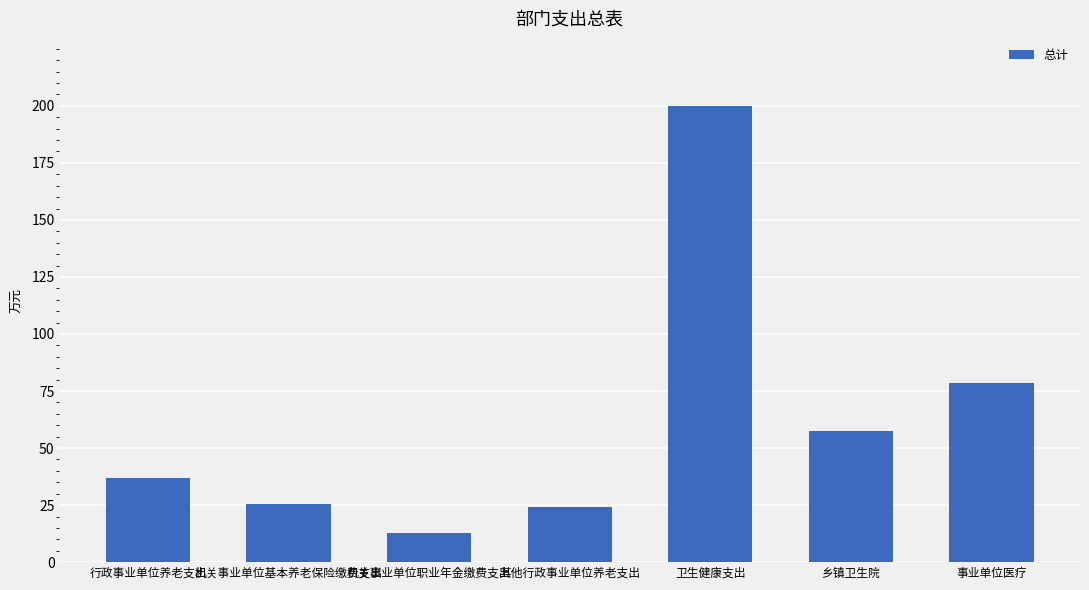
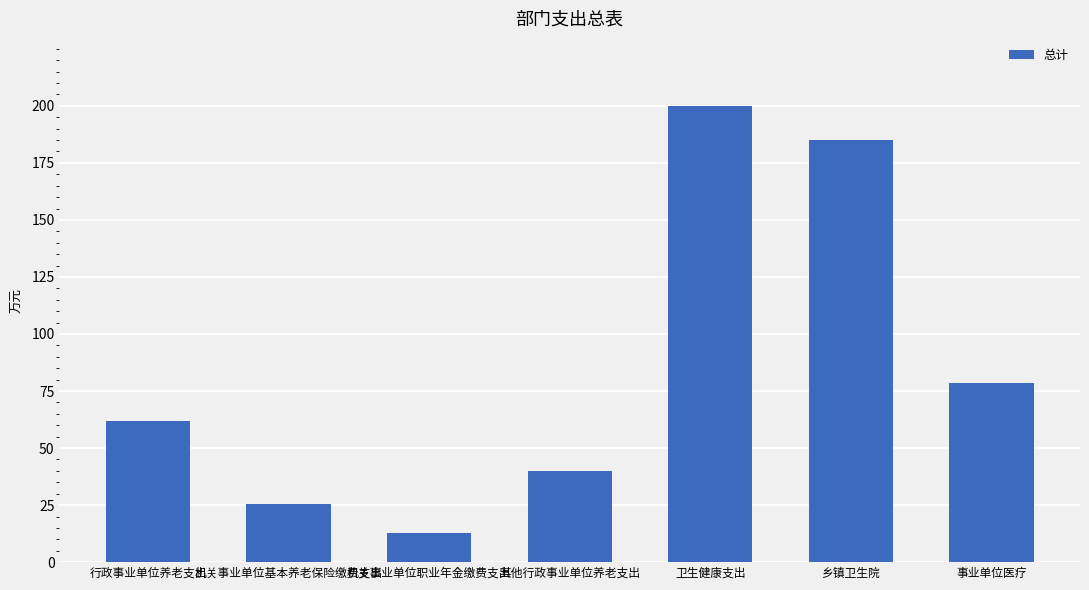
  {
-   "行政事业单位养老支出": 37,
-   "其他行政事业单位养老支出": 24,
+   "行政事业单位养老支出": 62,
+   "其他行政事业单位养老支出": 40,
    "卫生健康支出": 200,
-   "乡镇卫生院": 57,
+   "乡镇卫生院": 185,
    "事业单位医疗": 79
  }
